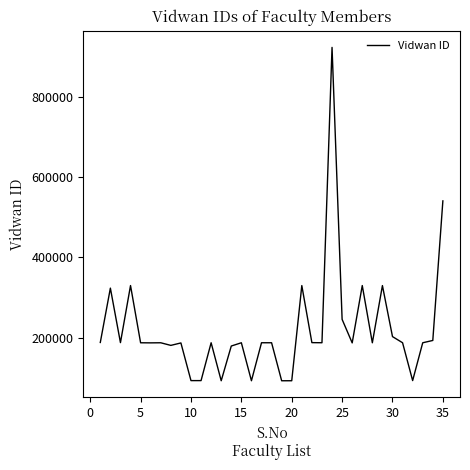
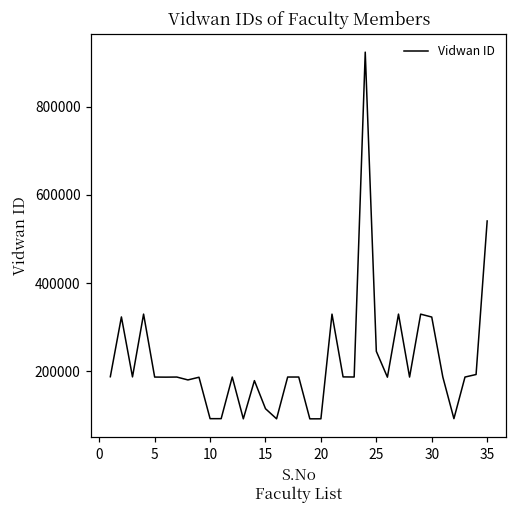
  {
    "5": 190000,
    "10": 90000,
-   "15": 190000,
+   "15": 120000,
    "20": 90000,
    "25": 250000,
-   "30": 200000,
+   "30": 320000,
    "35": 540000
  }
